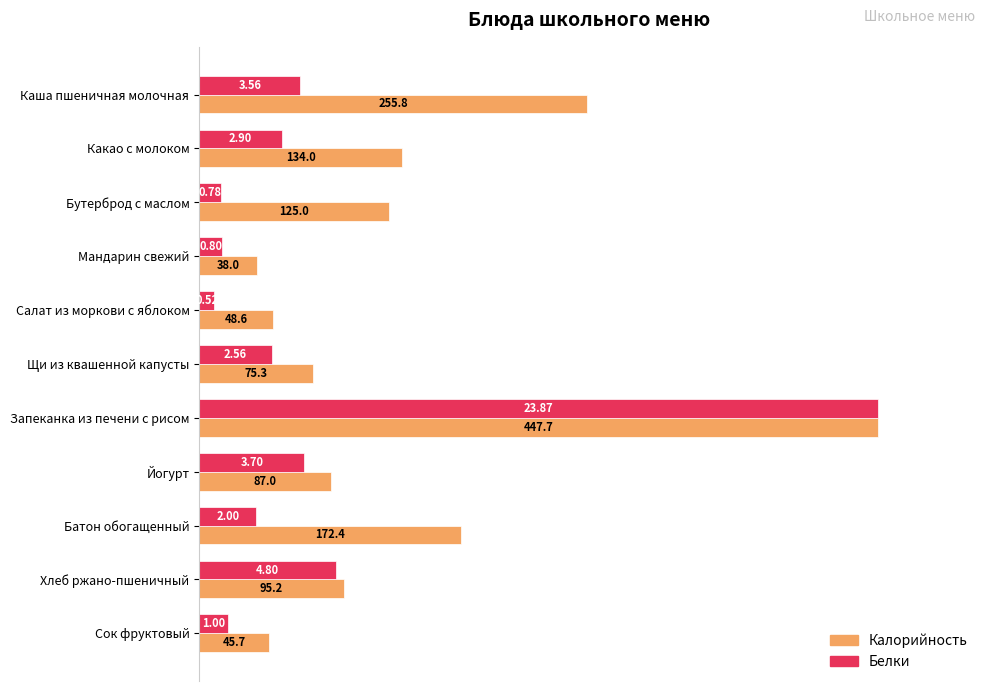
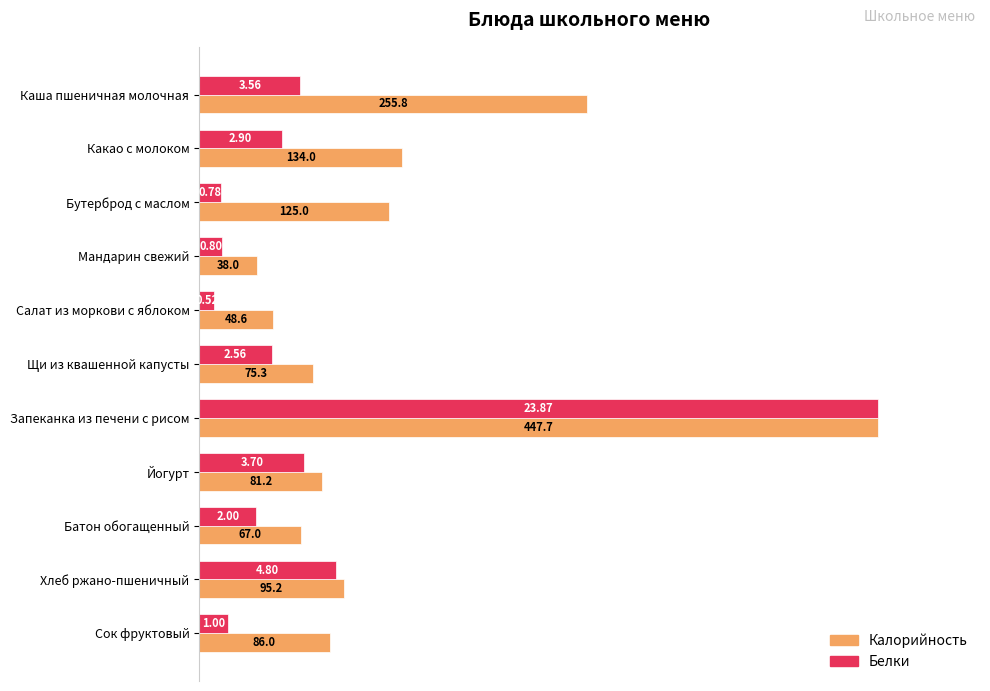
  {
    "Калорийность": {
-     "Йогурт": 87.0,
-     "Батон обогащенный": 172.4,
-     "Сок фруктовый": 45.7
+     "Йогурт": 81.2,
+     "Батон обогащенный": 67.0,
+     "Сок фруктовый": 86.0
    }
  }
